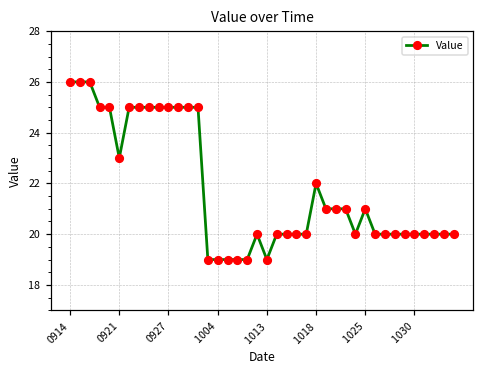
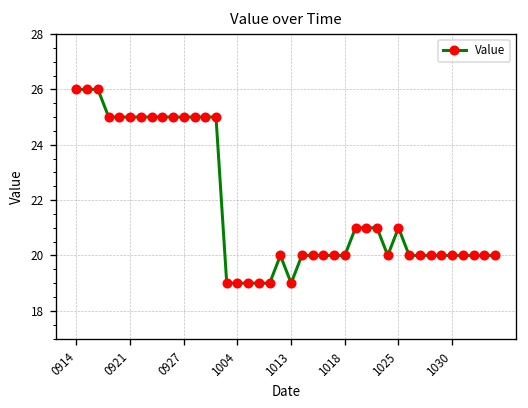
  {
    "0914": 26,
-   "0921": 23,
+   "0921": 25,
    "0927": 25,
    "1004": 19,
    "1013": 19,
-   "1018": 22,
+   "1018": 20,
    "1025": 21,
    "1030": 20
  }
